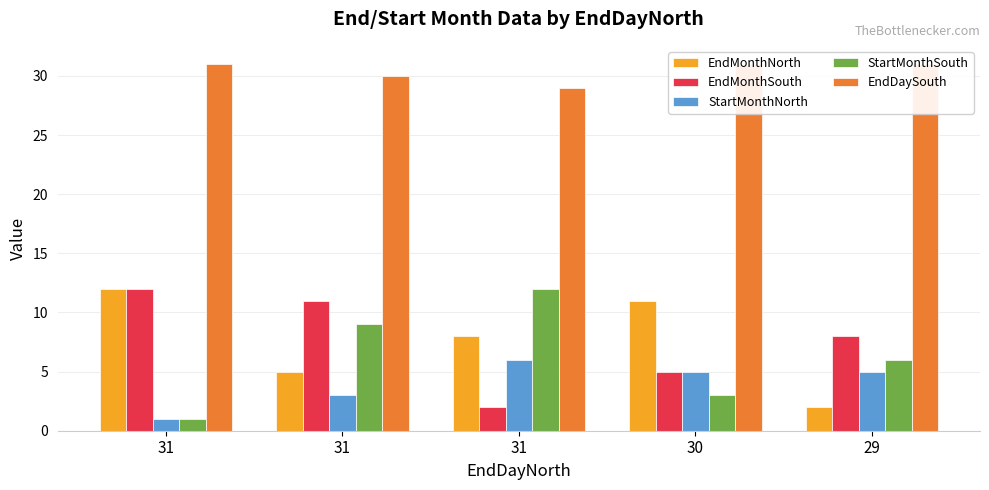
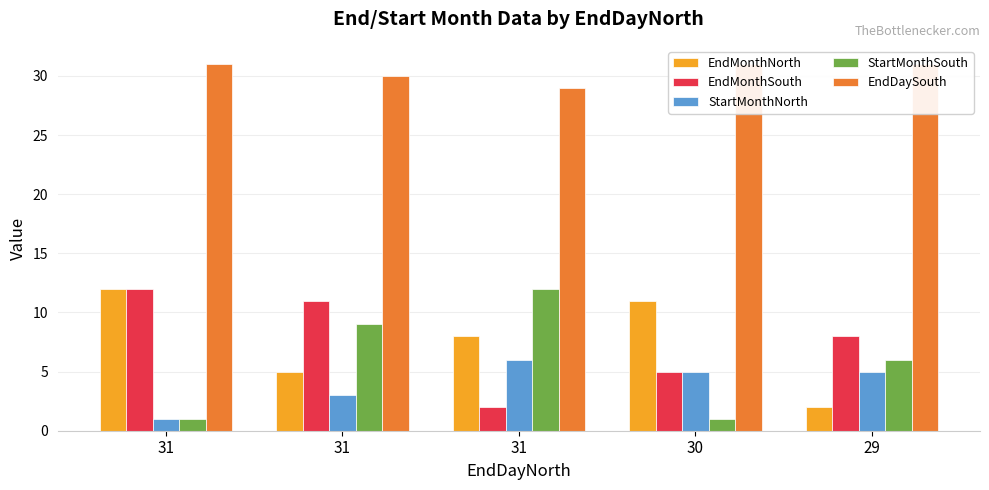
  {
    "EndMonthSouth": {
      "30": 5,
      "29": 8
    },
    "StartMonthNorth": {
      "30": 5,
      "29": 5
    },
    "StartMonthSouth": {
-     "30": 3,
+     "30": 1,
      "29": 6
    }
  }
